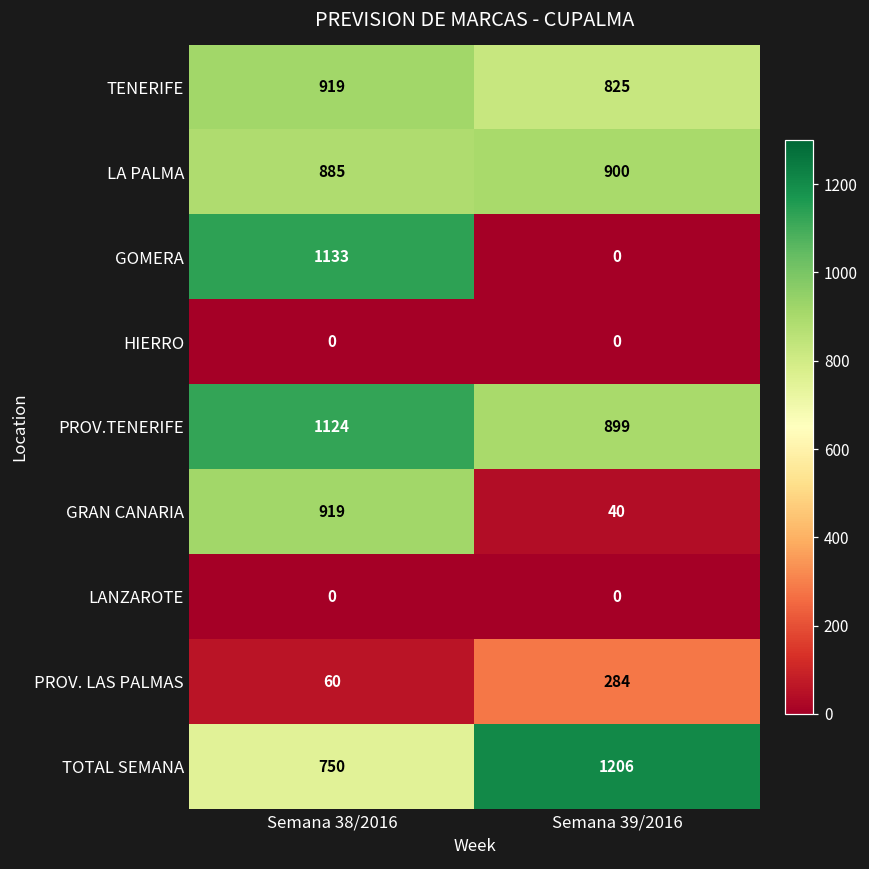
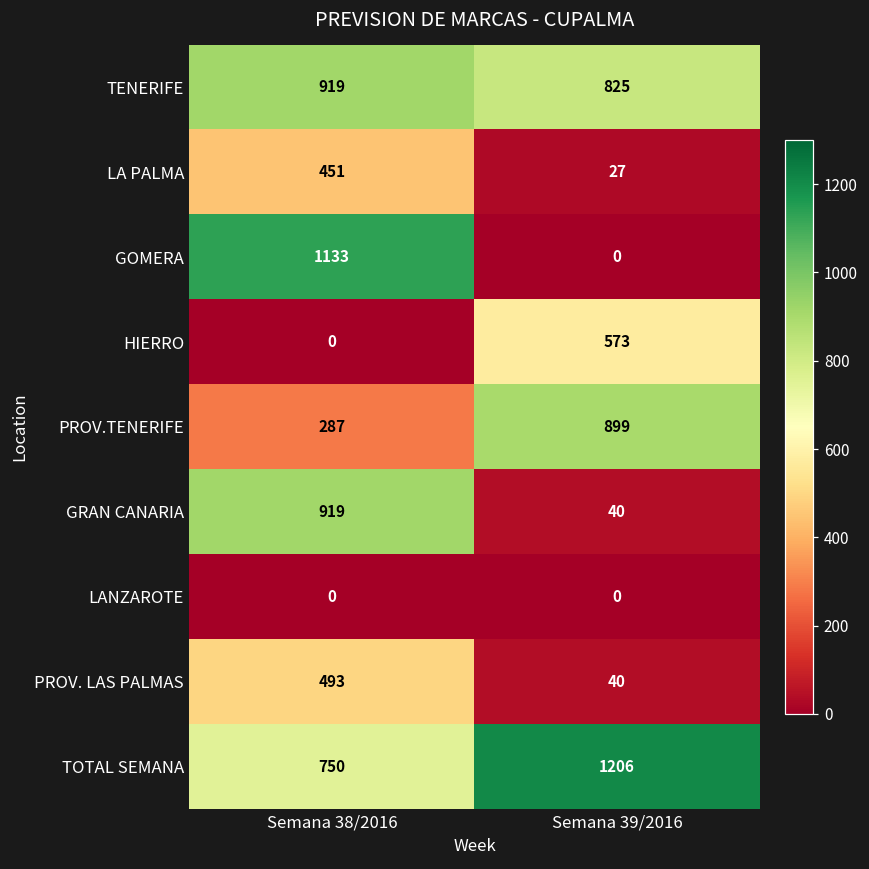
  {
    "TENERIFE": {
      "Semana 38/2016": 919,
      "Semana 39/2016": 825
    },
    "LA PALMA": {
-     "Semana 38/2016": 885,
-     "Semana 39/2016": 900
+     "Semana 38/2016": 451,
+     "Semana 39/2016": 27
    },
    "GOMERA": {
      "Semana 38/2016": 1133,
      "Semana 39/2016": 0
    },
    "HIERRO": {
      "Semana 38/2016": 0,
-     "Semana 39/2016": 0
+     "Semana 39/2016": 573
    },
    "PROV.TENERIFE": {
-     "Semana 38/2016": 1124,
+     "Semana 38/2016": 287,
      "Semana 39/2016": 899
    },
    "GRAN CANARIA": {
      "Semana 38/2016": 919,
      "Semana 39/2016": 40
    },
    "LANZAROTE": {
      "Semana 38/2016": 0,
      "Semana 39/2016": 0
    },
    "PROV. LAS PALMAS": {
-     "Semana 38/2016": 60,
-     "Semana 39/2016": 284
+     "Semana 38/2016": 493,
+     "Semana 39/2016": 40
    },
    "TOTAL SEMANA": {
      "Semana 38/2016": 750,
      "Semana 39/2016": 1206
    }
  }
